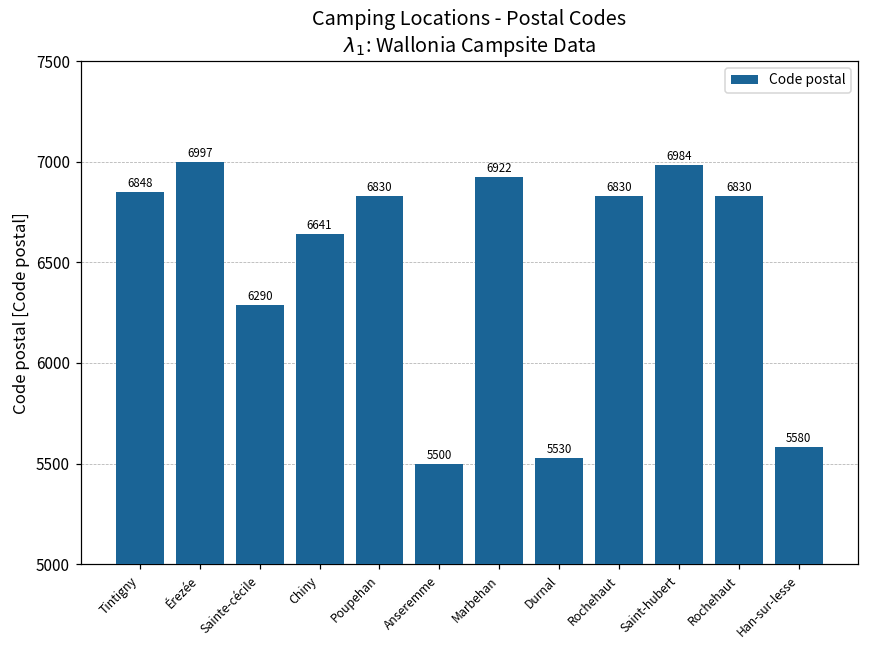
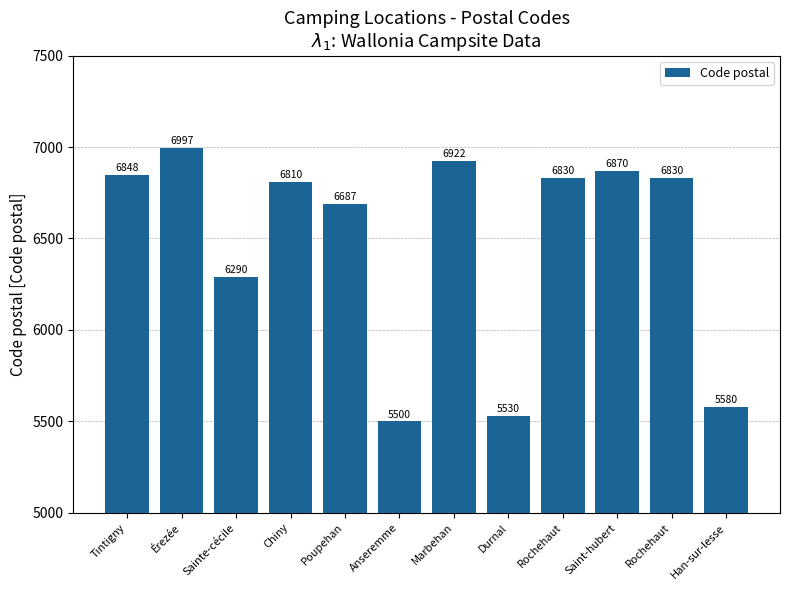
  {
    "Tintigny": 6848,
    "Érezée": 6997,
    "Sainte-cécile": 6290,
-   "Chiny": 6641,
-   "Poupehan": 6830,
+   "Chiny": 6810,
+   "Poupehan": 6687,
    "Anseremme": 5500,
    "Marbehan": 6922,
    "Durnal": 5530,
-   "Saint-hubert": 6984,
+   "Saint-hubert": 6870,
    "Han-sur-lesse": 5580
  }
